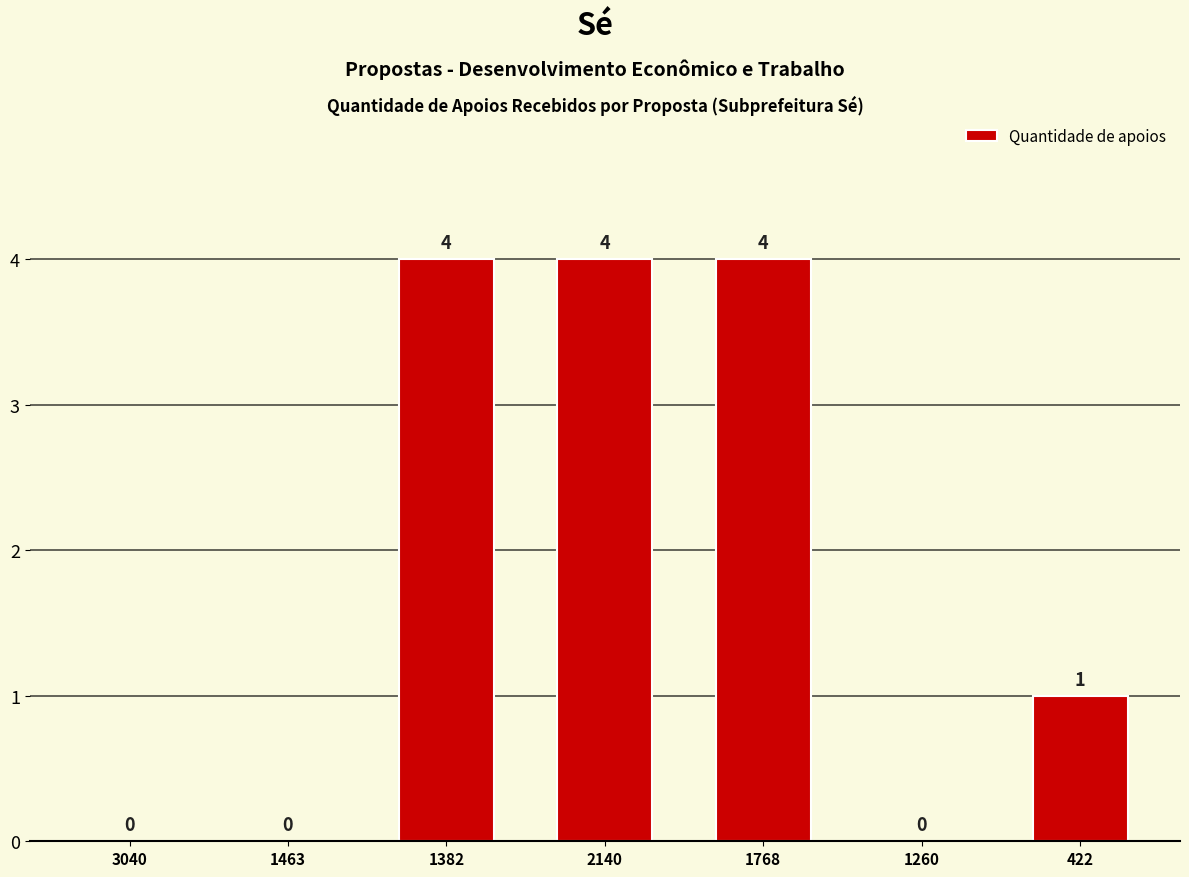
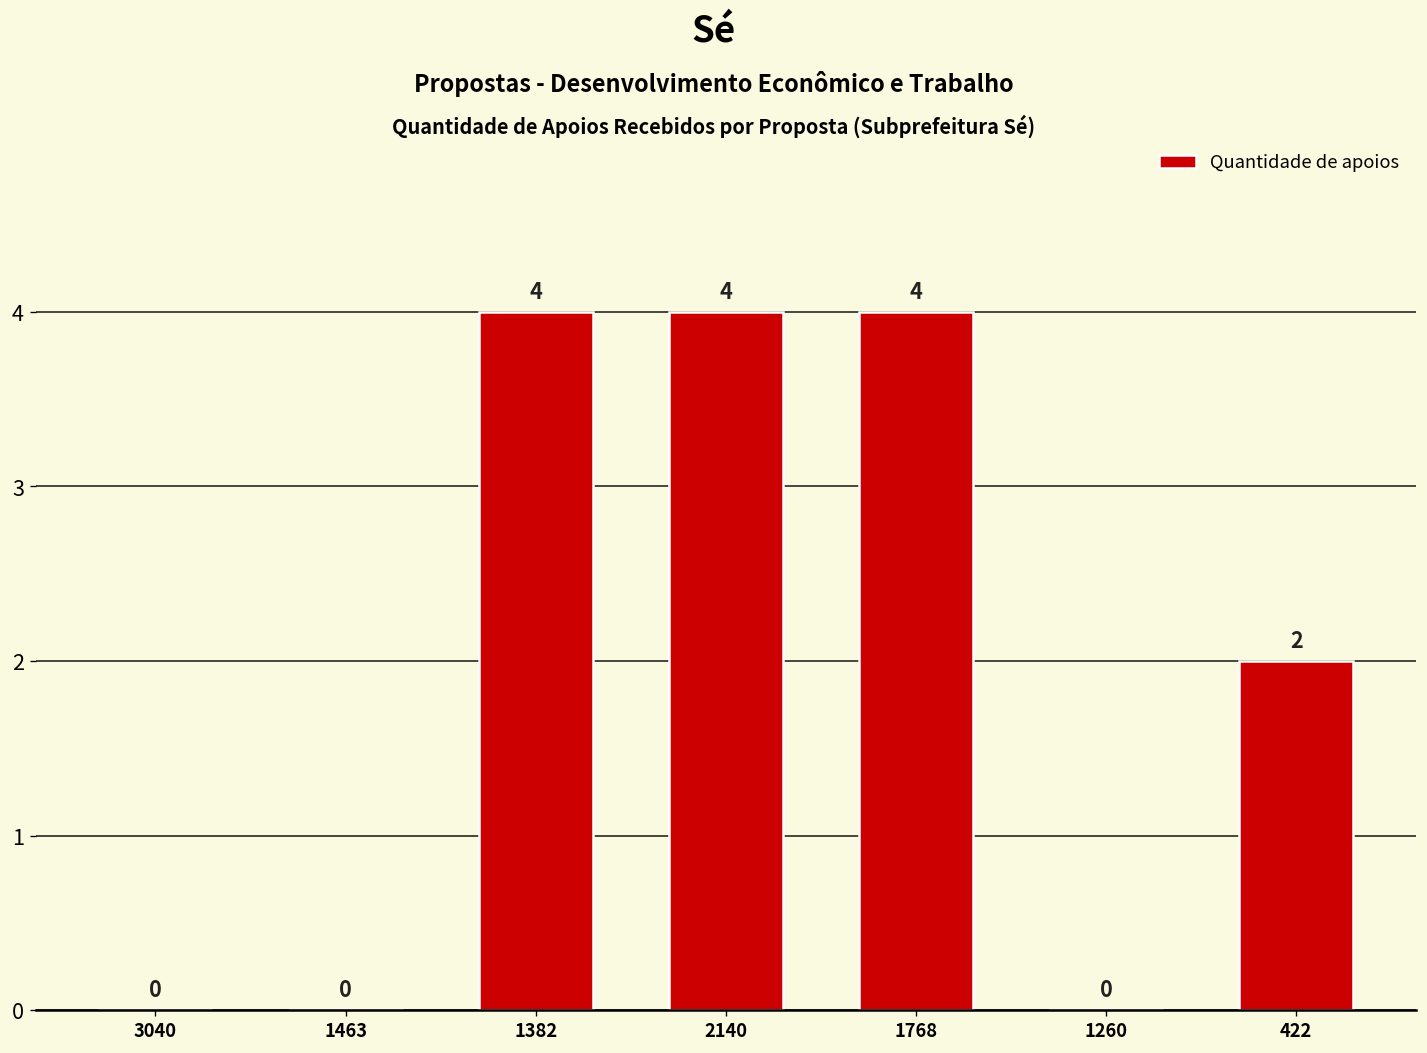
  {
    "3040": 0,
    "1463": 0,
    "1382": 4,
    "2140": 4,
    "1768": 4,
    "1260": 0,
-   "422": 1
+   "422": 2
  }
